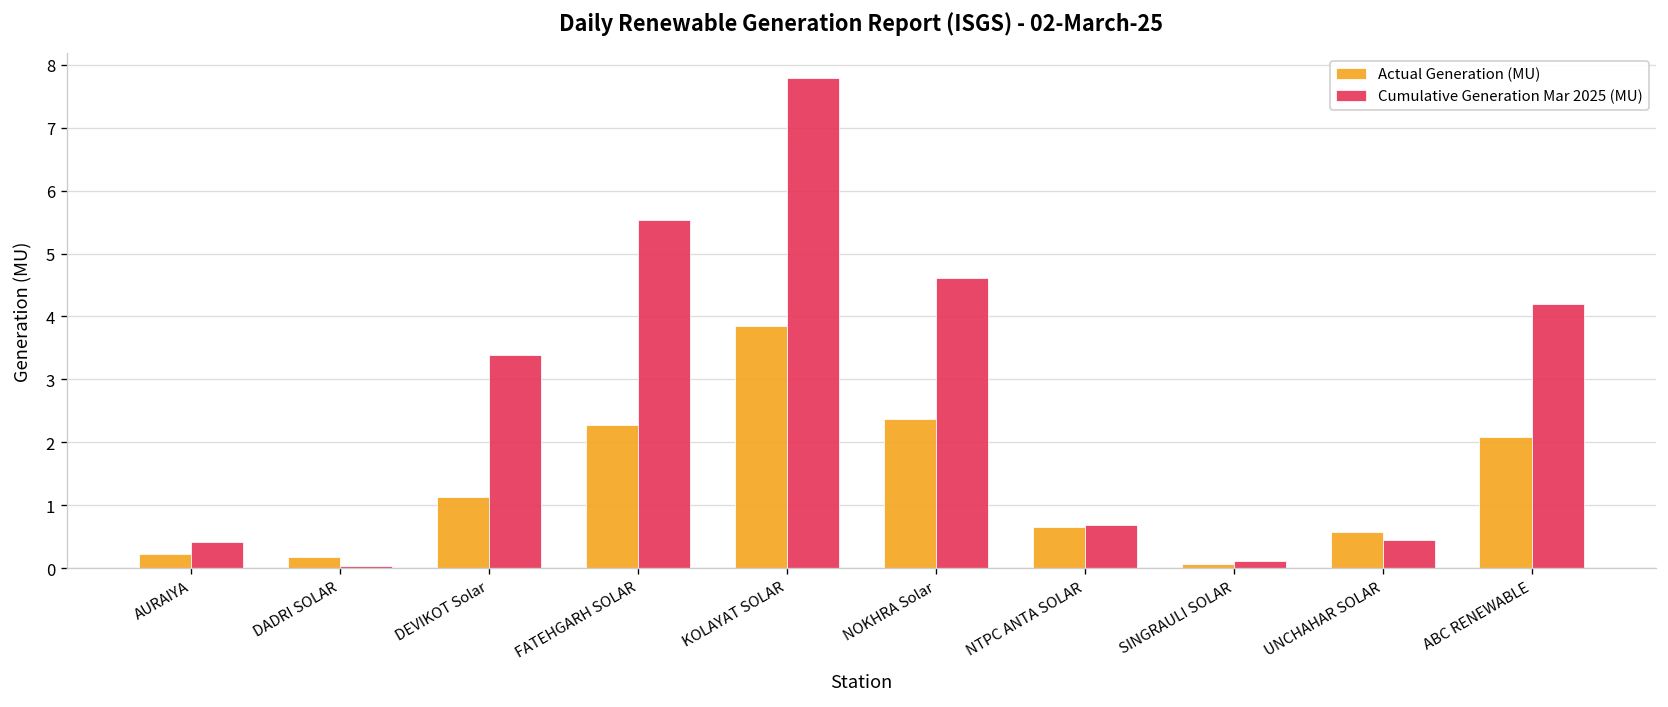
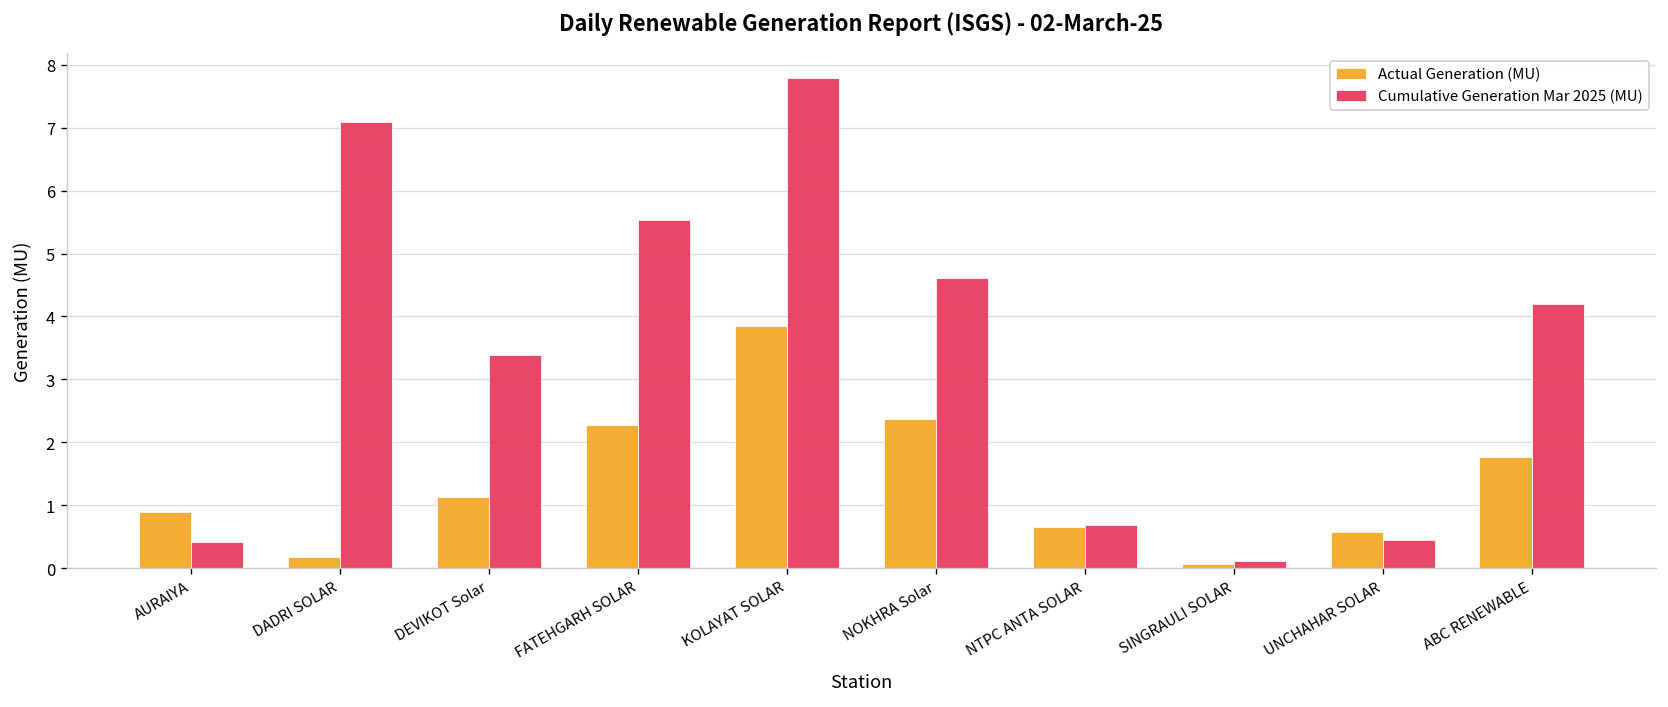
  {
    "Actual Generation (MU)": {
-     "AURAIYA": 0.2,
+     "AURAIYA": 0.9,
      "DADRI SOLAR": 0.2,
      "DEVIKOT Solar": 1.1,
      "FATEHGARH SOLAR": 2.3,
      "KOLAYAT SOLAR": 3.9,
      "NOKHRA Solar": 2.4,
      "NTPC ANTA SOLAR": 0.7,
      "SINGRAULI SOLAR": 0.1,
      "UNCHAHAR SOLAR": 0.6,
-     "ABC RENEWABLE": 2.1
+     "ABC RENEWABLE": 1.8
    },
    "Cumulative Generation Mar 2025 (MU)": {
      "AURAIYA": 0.4,
-     "DADRI SOLAR": 0.0,
+     "DADRI SOLAR": 7.1,
      "DEVIKOT Solar": 3.4,
      "FATEHGARH SOLAR": 5.5,
      "KOLAYAT SOLAR": 7.8,
      "NOKHRA Solar": 4.6,
      "NTPC ANTA SOLAR": 0.7,
      "SINGRAULI SOLAR": 0.1,
      "UNCHAHAR SOLAR": 0.4,
      "ABC RENEWABLE": 4.2
    }
  }
